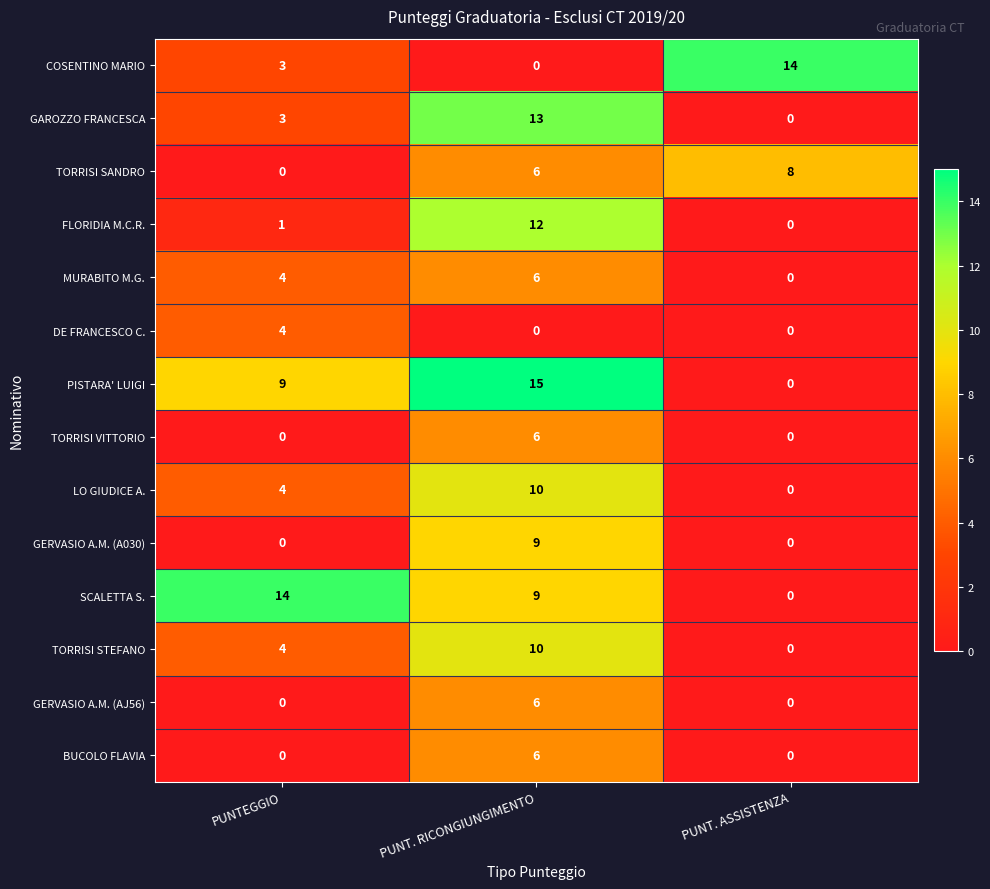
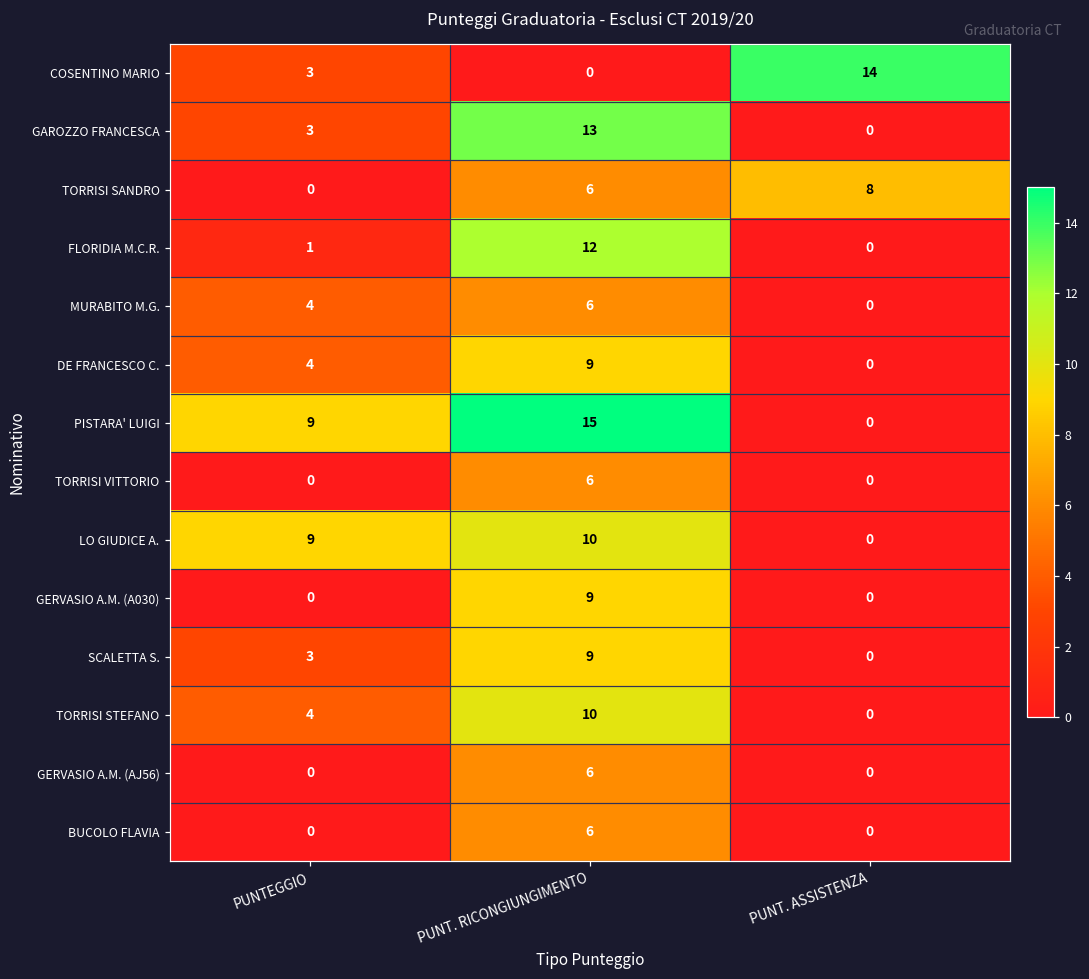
  {
    "COSENTINO MARIO": {
      "PUNTEGGIO": 3,
      "PUNT. RICONGIUNGIMENTO": 0,
      "PUNT. ASSISTENZA": 14
    },
    "GAROZZO FRANCESCA": {
      "PUNTEGGIO": 3,
      "PUNT. RICONGIUNGIMENTO": 13,
      "PUNT. ASSISTENZA": 0
    },
    "TORRISI SANDRO": {
      "PUNTEGGIO": 0,
      "PUNT. RICONGIUNGIMENTO": 6,
      "PUNT. ASSISTENZA": 8
    },
    "FLORIDIA M.C.R.": {
      "PUNTEGGIO": 1,
      "PUNT. RICONGIUNGIMENTO": 12,
      "PUNT. ASSISTENZA": 0
    },
    "MURABITO M.G.": {
      "PUNTEGGIO": 4,
      "PUNT. RICONGIUNGIMENTO": 6,
      "PUNT. ASSISTENZA": 0
    },
    "DE FRANCESCO C.": {
      "PUNTEGGIO": 4,
-     "PUNT. RICONGIUNGIMENTO": 0,
+     "PUNT. RICONGIUNGIMENTO": 9,
      "PUNT. ASSISTENZA": 0
    },
    "PISTARA' LUIGI": {
      "PUNTEGGIO": 9,
      "PUNT. RICONGIUNGIMENTO": 15,
      "PUNT. ASSISTENZA": 0
    },
    "TORRISI VITTORIO": {
      "PUNTEGGIO": 0,
      "PUNT. RICONGIUNGIMENTO": 6,
      "PUNT. ASSISTENZA": 0
    },
    "LO GIUDICE A.": {
-     "PUNTEGGIO": 4,
+     "PUNTEGGIO": 9,
      "PUNT. RICONGIUNGIMENTO": 10,
      "PUNT. ASSISTENZA": 0
    },
    "GERVASIO A.M. (A030)": {
      "PUNTEGGIO": 0,
      "PUNT. RICONGIUNGIMENTO": 9,
      "PUNT. ASSISTENZA": 0
    },
    "SCALETTA S.": {
-     "PUNTEGGIO": 14,
+     "PUNTEGGIO": 3,
      "PUNT. RICONGIUNGIMENTO": 9,
      "PUNT. ASSISTENZA": 0
    },
    "TORRISI STEFANO": {
      "PUNTEGGIO": 4,
      "PUNT. RICONGIUNGIMENTO": 10,
      "PUNT. ASSISTENZA": 0
    },
    "GERVASIO A.M. (AJ56)": {
      "PUNTEGGIO": 0,
      "PUNT. RICONGIUNGIMENTO": 6,
      "PUNT. ASSISTENZA": 0
    },
    "BUCOLO FLAVIA": {
      "PUNTEGGIO": 0,
      "PUNT. RICONGIUNGIMENTO": 6,
      "PUNT. ASSISTENZA": 0
    }
  }
